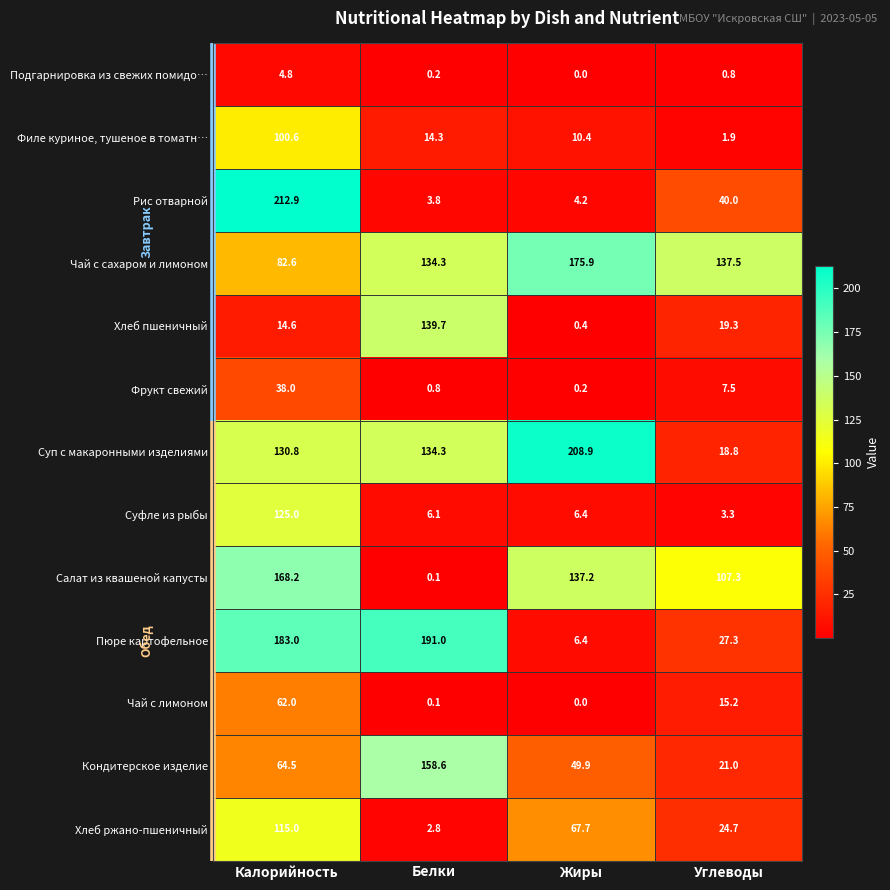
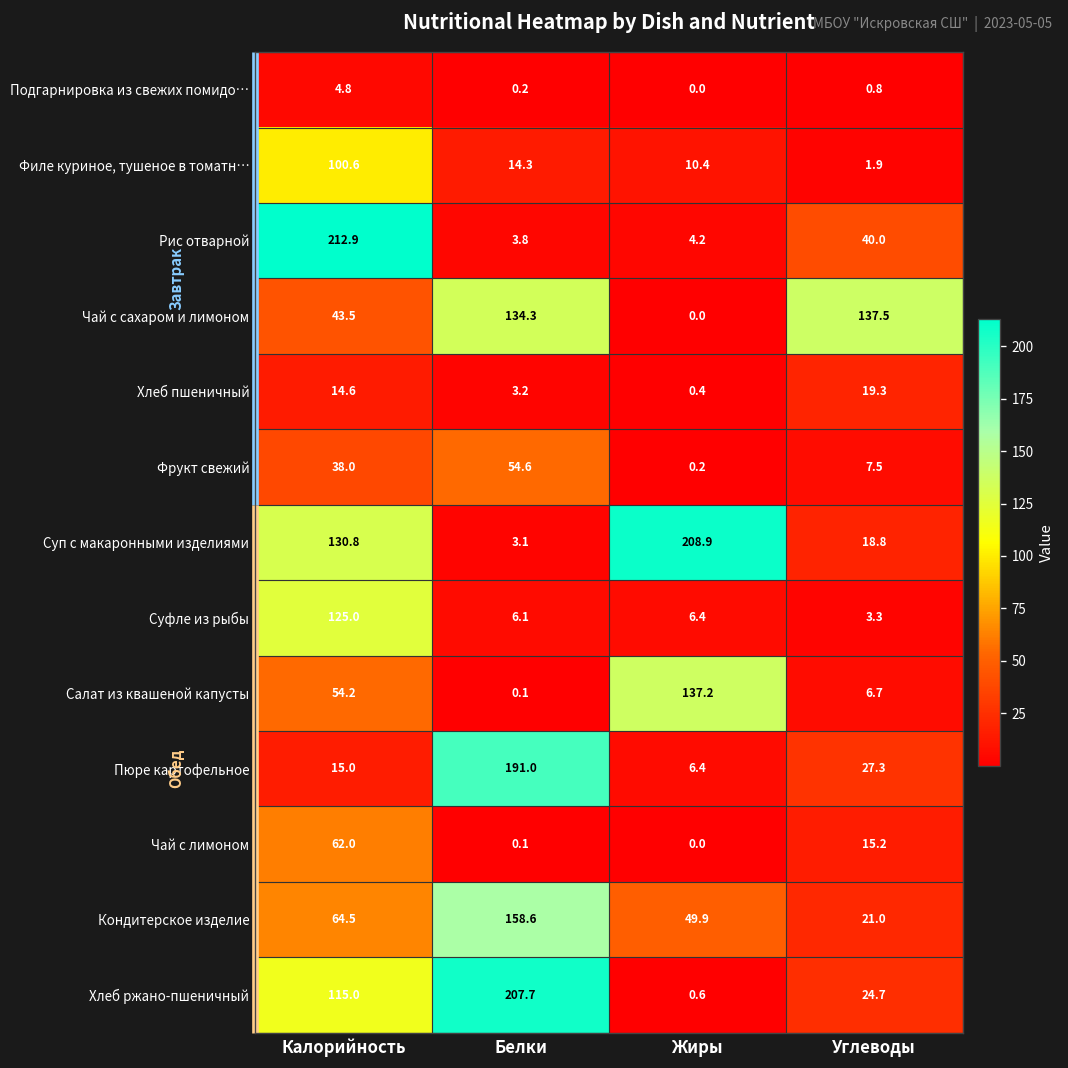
  {
    "Подгарнировка из свежих помидо…": {
      "Калорийность": 4.8,
      "Белки": 0.2,
      "Жиры": 0.0,
      "Углеводы": 0.8
    },
    "Филе куриное, тушеное в томатн…": {
      "Калорийность": 100.6,
      "Белки": 14.3,
      "Жиры": 10.4,
      "Углеводы": 1.9
    },
    "Рис отварной": {
      "Калорийность": 212.9,
      "Белки": 3.8,
      "Жиры": 4.2,
      "Углеводы": 40.0
    },
    "Чай с сахаром и лимоном": {
-     "Калорийность": 82.6,
+     "Калорийность": 43.5,
      "Белки": 134.3,
-     "Жиры": 175.9,
+     "Жиры": 0.0,
      "Углеводы": 137.5
    },
    "Хлеб пшеничный": {
      "Калорийность": 14.6,
-     "Белки": 139.7,
+     "Белки": 3.2,
      "Жиры": 0.4,
      "Углеводы": 19.3
    },
    "Фрукт свежий": {
      "Калорийность": 38.0,
-     "Белки": 0.8,
+     "Белки": 54.6,
      "Жиры": 0.2,
      "Углеводы": 7.5
    },
    "Суп с макаронными изделиями": {
      "Калорийность": 130.8,
-     "Белки": 134.3,
+     "Белки": 3.1,
      "Жиры": 208.9,
      "Углеводы": 18.8
    },
    "Суфле из рыбы": {
      "Калорийность": 125.0,
      "Белки": 6.1,
      "Жиры": 6.4,
      "Углеводы": 3.3
    },
    "Салат из квашеной капусты": {
-     "Калорийность": 168.2,
+     "Калорийность": 54.2,
      "Белки": 0.1,
      "Жиры": 137.2,
-     "Углеводы": 107.3
+     "Углеводы": 6.7
    },
    "Пюре картофельное": {
-     "Калорийность": 183.0,
+     "Калорийность": 15.0,
      "Белки": 191.0,
      "Жиры": 6.4,
      "Углеводы": 27.3
    },
    "Чай с лимоном": {
      "Калорийность": 62.0,
      "Белки": 0.1,
      "Жиры": 0.0,
      "Углеводы": 15.2
    },
    "Кондитерское изделие": {
      "Калорийность": 64.5,
      "Белки": 158.6,
      "Жиры": 49.9,
      "Углеводы": 21.0
    },
    "Хлеб ржано-пшеничный": {
      "Калорийность": 115.0,
-     "Белки": 2.8,
-     "Жиры": 67.7,
+     "Белки": 207.7,
+     "Жиры": 0.6,
      "Углеводы": 24.7
    }
  }
